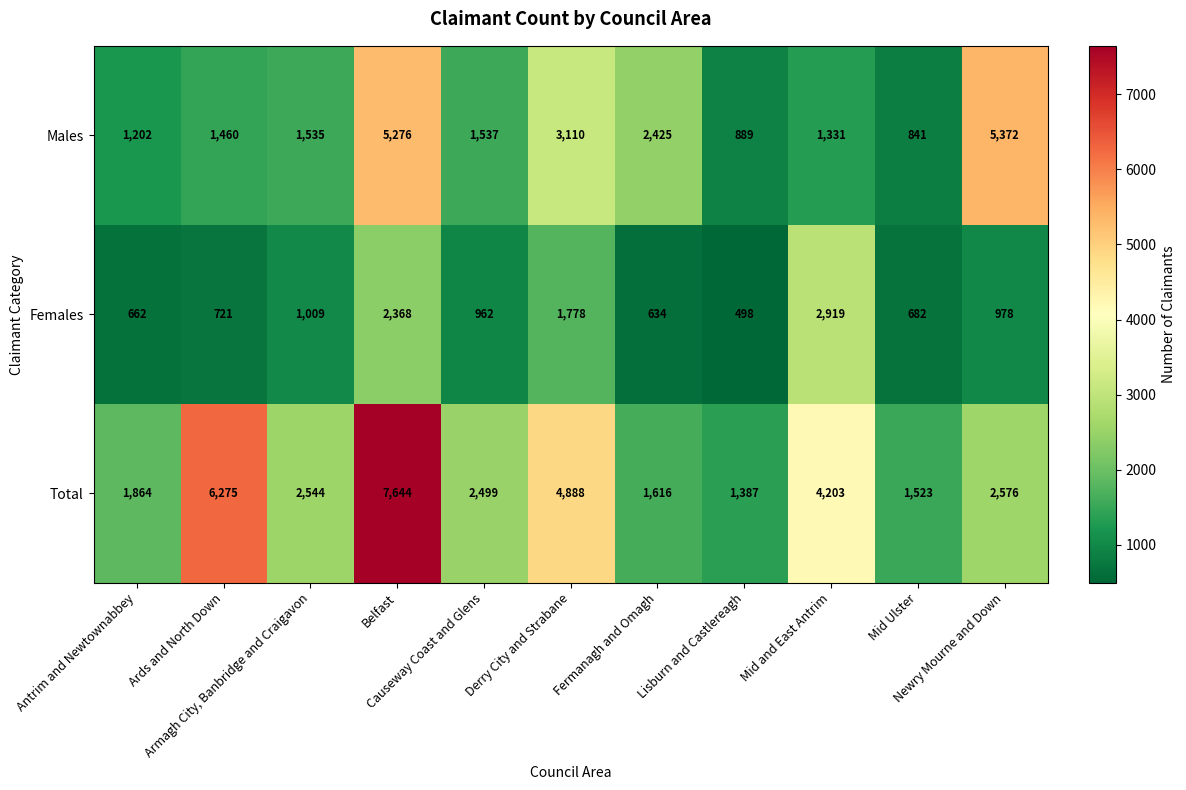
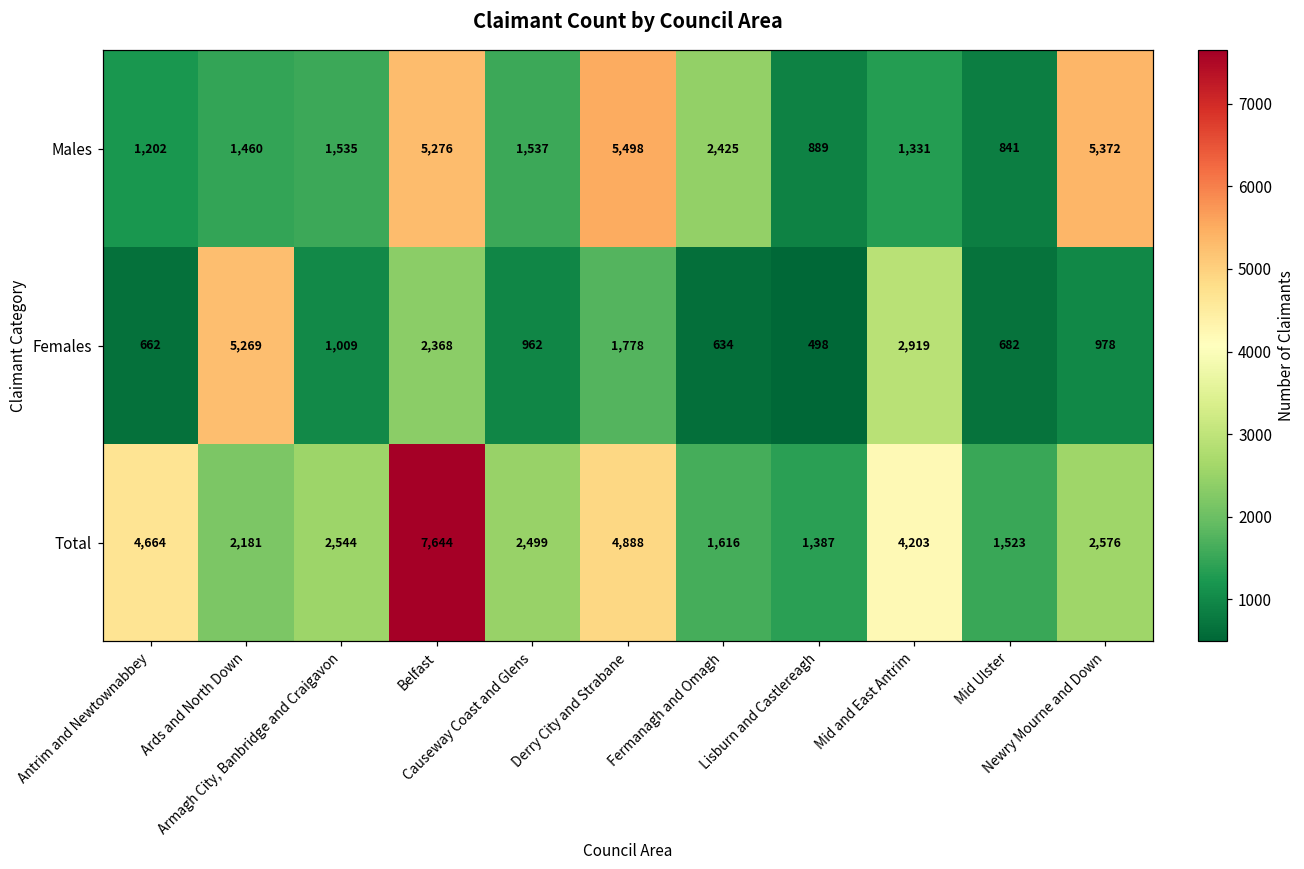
  {
    "Males": {
      "Antrim and Newtownabbey": "1,202",
      "Ards and North Down": "1,460",
      "Armagh City, Banbridge and Craigavon": "1,535",
      "Belfast": "5,276",
      "Causeway Coast and Glens": "1,537",
-     "Derry City and Strabane": "3,110",
+     "Derry City and Strabane": "5,498",
      "Fermanagh and Omagh": "2,425",
      "Lisburn and Castlereagh": "889",
      "Mid and East Antrim": "1,331",
      "Mid Ulster": "841",
      "Newry Mourne and Down": "5,372"
    },
    "Females": {
      "Antrim and Newtownabbey": "662",
-     "Ards and North Down": "721",
+     "Ards and North Down": "5,269",
      "Armagh City, Banbridge and Craigavon": "1,009",
      "Belfast": "2,368",
      "Causeway Coast and Glens": "962",
      "Derry City and Strabane": "1,778",
      "Fermanagh and Omagh": "634",
      "Lisburn and Castlereagh": "498",
      "Mid and East Antrim": "2,919",
      "Mid Ulster": "682",
      "Newry Mourne and Down": "978"
    },
    "Total": {
-     "Antrim and Newtownabbey": "1,864",
-     "Ards and North Down": "6,275",
+     "Antrim and Newtownabbey": "4,664",
+     "Ards and North Down": "2,181",
      "Armagh City, Banbridge and Craigavon": "2,544",
      "Belfast": "7,644",
      "Causeway Coast and Glens": "2,499",
      "Derry City and Strabane": "4,888",
      "Fermanagh and Omagh": "1,616",
      "Lisburn and Castlereagh": "1,387",
      "Mid and East Antrim": "4,203",
      "Mid Ulster": "1,523",
      "Newry Mourne and Down": "2,576"
    }
  }
